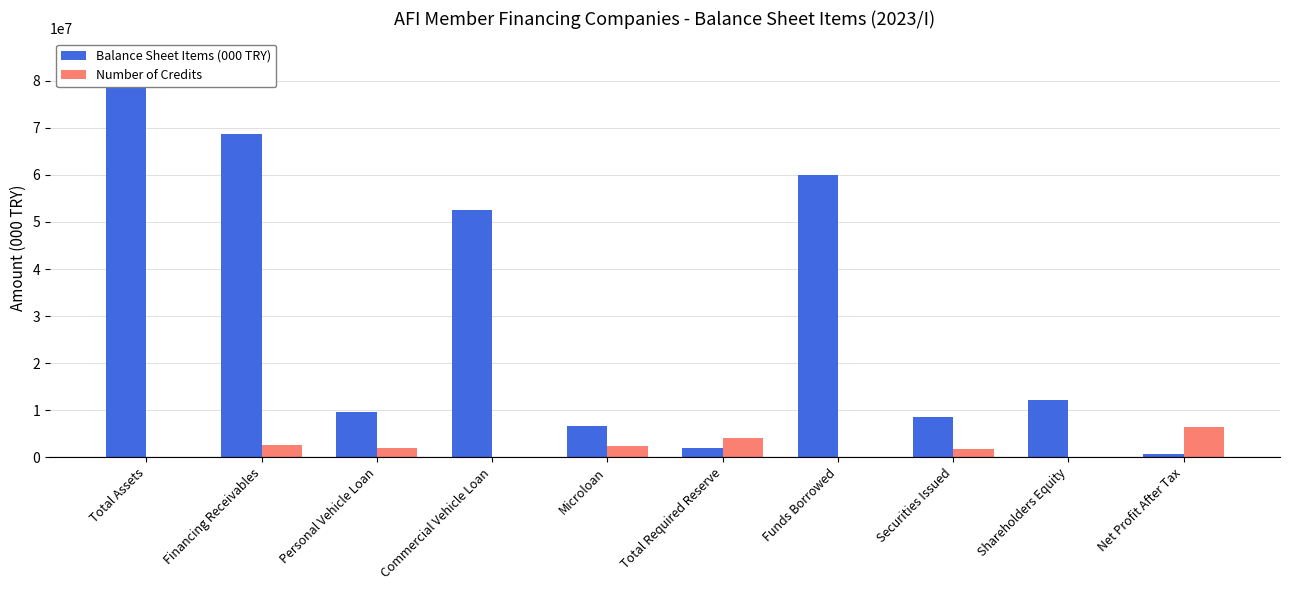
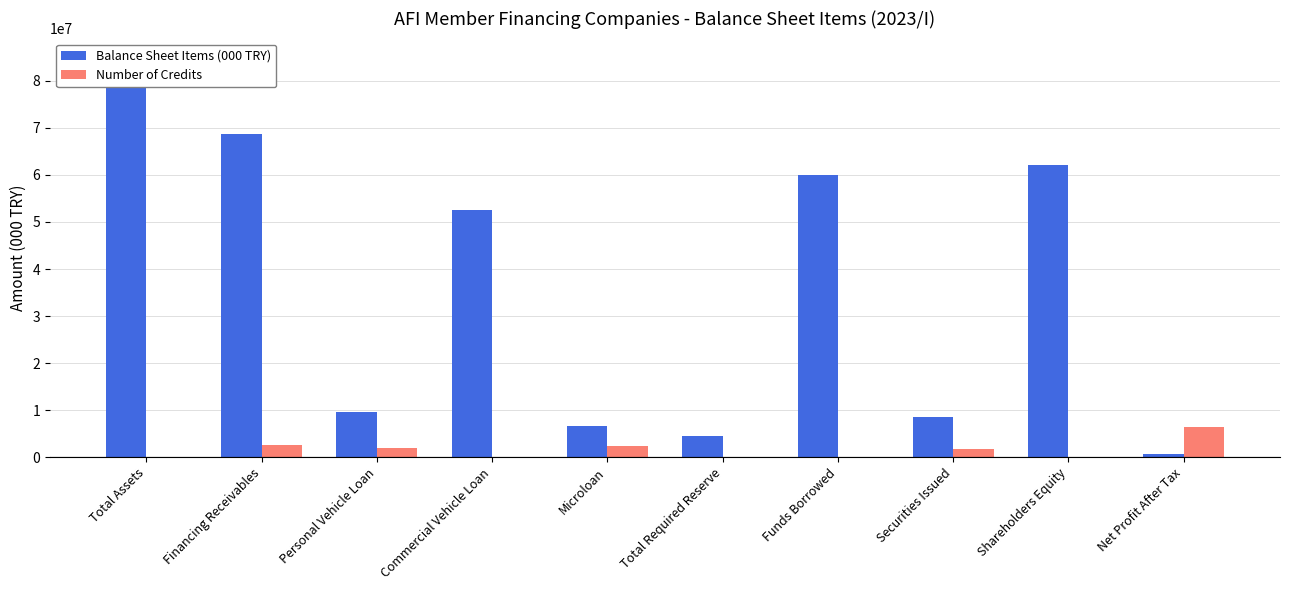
  {
    "Balance Sheet Items (000 TRY)": {
      "Financing Receivables": 69000000,
      "Personal Vehicle Loan": 10000000,
      "Commercial Vehicle Loan": 53000000,
      "Microloan": 7000000,
-     "Total Required Reserve": 2000000,
+     "Total Required Reserve": 5000000,
      "Funds Borrowed": 60000000,
      "Securities Issued": 8000000,
-     "Shareholders Equity": 12000000,
+     "Shareholders Equity": 62000000,
      "Net Profit After Tax": 1000000
    },
    "Number of Credits": {
      "Total Assets": 0,
      "Financing Receivables": 3000000,
      "Personal Vehicle Loan": 2000000,
      "Microloan": 2000000,
-     "Total Required Reserve": 4000000,
+     "Total Required Reserve": 0,
      "Funds Borrowed": 0,
      "Securities Issued": 2000000,
      "Shareholders Equity": 0,
      "Net Profit After Tax": 6000000
    }
  }
